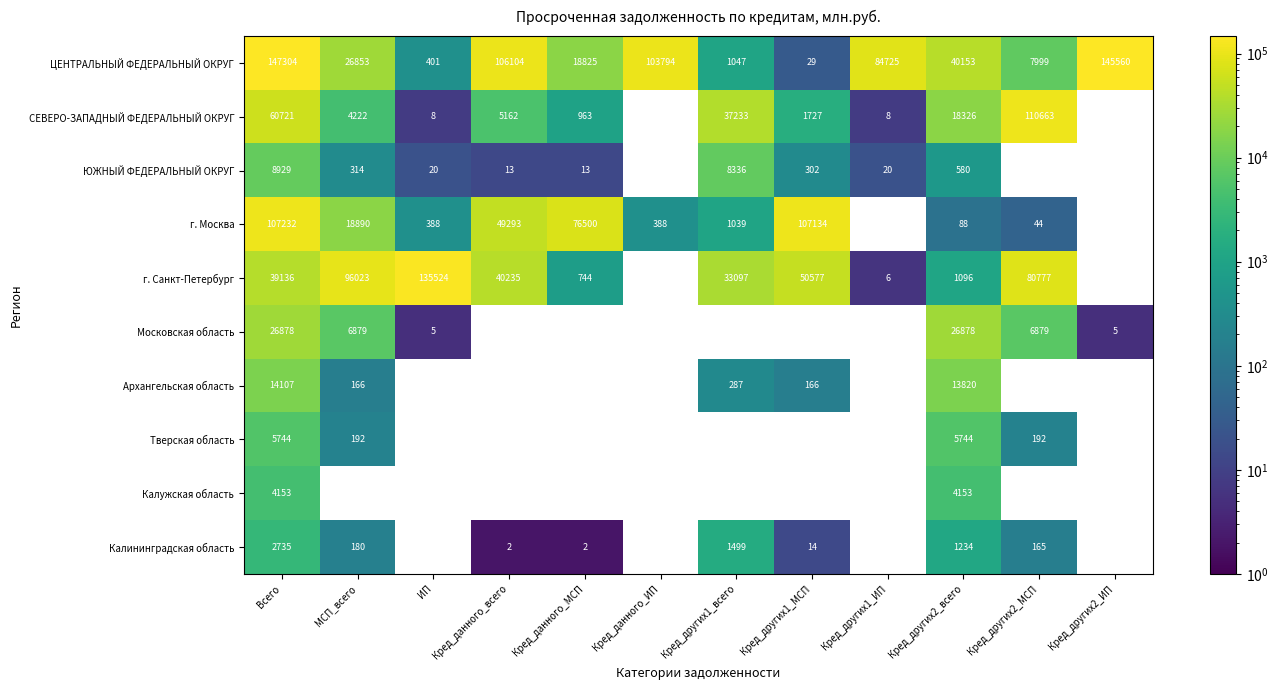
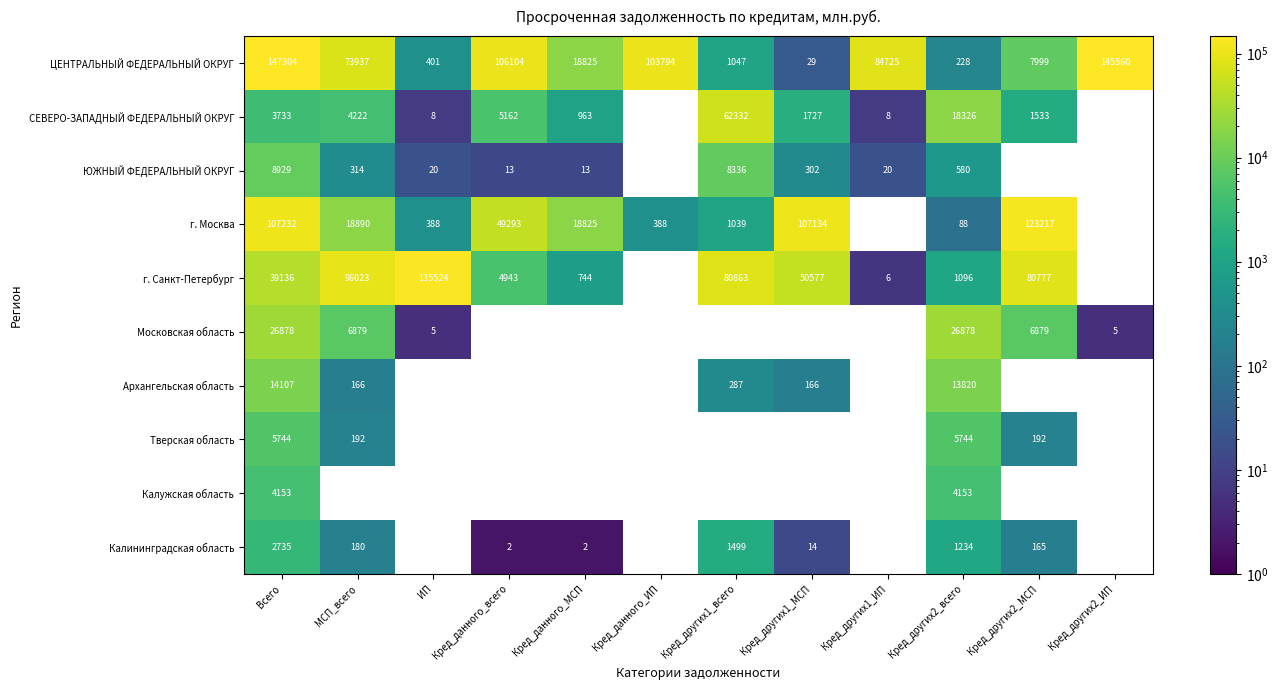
  {
    "ЦЕНТРАЛЬНЫЙ ФЕДЕРАЛЬНЫЙ ОКРУГ": {
      "Всего": 147304,
-     "МСП_всего": 26853,
+     "МСП_всего": 73937,
      "ИП": 401,
      "Кред_данного_всего": 106104,
      "Кред_данного_МСП": 18825,
      "Кред_данного_ИП": 103794,
      "Кред_других1_всего": 1047,
      "Кред_других1_МСП": 29,
      "Кред_других1_ИП": 84725,
-     "Кред_других2_всего": 40153,
+     "Кред_других2_всего": 228,
      "Кред_других2_МСП": 7999,
      "Кред_других2_ИП": 145560
    },
    "СЕВЕРО-ЗАПАДНЫЙ ФЕДЕРАЛЬНЫЙ ОКРУГ": {
-     "Всего": 60721,
+     "Всего": 3733,
      "МСП_всего": 4222,
      "ИП": 8,
      "Кред_данного_всего": 5162,
      "Кред_данного_МСП": 963,
-     "Кред_других1_всего": 37233,
+     "Кред_других1_всего": 62332,
      "Кред_других1_МСП": 1727,
      "Кред_других1_ИП": 8,
      "Кред_других2_всего": 18326,
-     "Кред_других2_МСП": 110663
+     "Кред_других2_МСП": 1533
    },
    "ЮЖНЫЙ ФЕДЕРАЛЬНЫЙ ОКРУГ": {
      "Всего": 8929,
      "МСП_всего": 314,
      "ИП": 20,
      "Кред_данного_всего": 13,
      "Кред_данного_МСП": 13,
      "Кред_других1_всего": 8336,
      "Кред_других1_МСП": 302,
      "Кред_других1_ИП": 20,
      "Кред_других2_всего": 580
    },
    "г. Москва": {
      "Всего": 107232,
      "МСП_всего": 18890,
      "ИП": 388,
      "Кред_данного_всего": 49293,
-     "Кред_данного_МСП": 76500,
+     "Кред_данного_МСП": 18825,
      "Кред_данного_ИП": 388,
      "Кред_других1_всего": 1039,
      "Кред_других1_МСП": 107134,
      "Кред_других2_всего": 88,
-     "Кред_других2_МСП": 44
+     "Кред_других2_МСП": 123217
    },
    "г. Санкт-Петербург": {
      "Всего": 39136,
      "МСП_всего": 96023,
      "ИП": 135524,
-     "Кред_данного_всего": 40235,
+     "Кред_данного_всего": 4943,
      "Кред_данного_МСП": 744,
-     "Кред_других1_всего": 33097,
+     "Кред_других1_всего": 80863,
      "Кред_других1_МСП": 50577,
      "Кред_других1_ИП": 6,
      "Кред_других2_всего": 1096,
      "Кред_других2_МСП": 80777
    },
    "Московская область": {
      "Всего": 26878,
      "МСП_всего": 6879,
      "ИП": 5,
      "Кред_других2_всего": 26878,
      "Кред_других2_МСП": 6879,
      "Кред_других2_ИП": 5
    },
    "Архангельская область": {
      "Всего": 14107,
      "МСП_всего": 166,
      "Кред_других1_всего": 287,
      "Кред_других1_МСП": 166,
      "Кред_других2_всего": 13820
    },
    "Тверская область": {
      "Всего": 5744,
      "МСП_всего": 192,
      "Кред_других2_всего": 5744,
      "Кред_других2_МСП": 192
    },
    "Калужская область": {
      "Всего": 4153,
      "Кред_других2_всего": 4153
    },
    "Калининградская область": {
      "Всего": 2735,
      "МСП_всего": 180,
      "Кред_данного_всего": 2,
      "Кред_данного_МСП": 2,
      "Кред_других1_всего": 1499,
      "Кред_других1_МСП": 14,
      "Кред_других2_всего": 1234,
      "Кред_других2_МСП": 165
    }
  }
